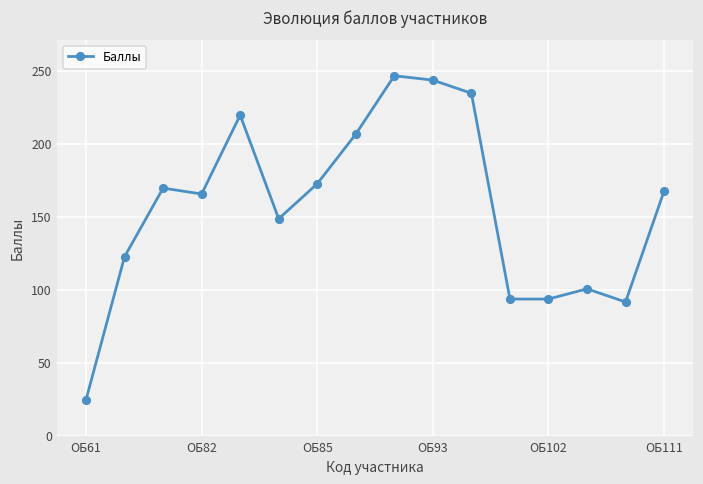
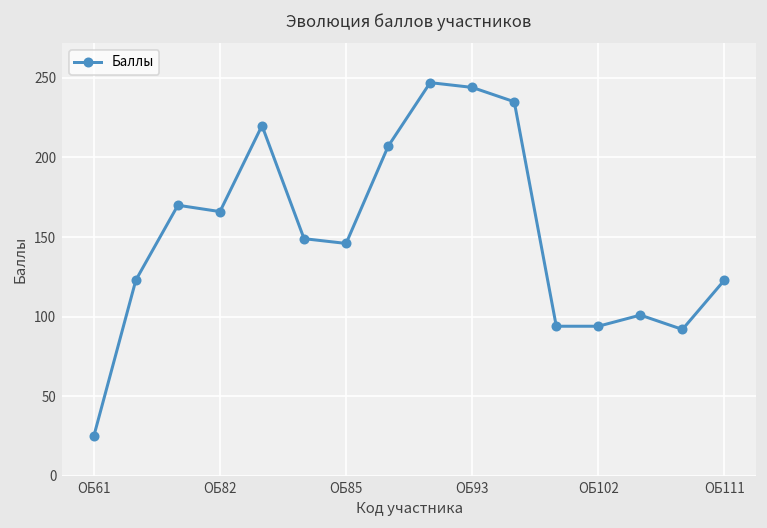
  {
    "ОБ61": 25,
    "ОБ82": 166,
-   "ОБ85": 173,
+   "ОБ85": 146,
    "ОБ93": 244,
    "ОБ102": 94,
-   "ОБ111": 168
+   "ОБ111": 123
  }
